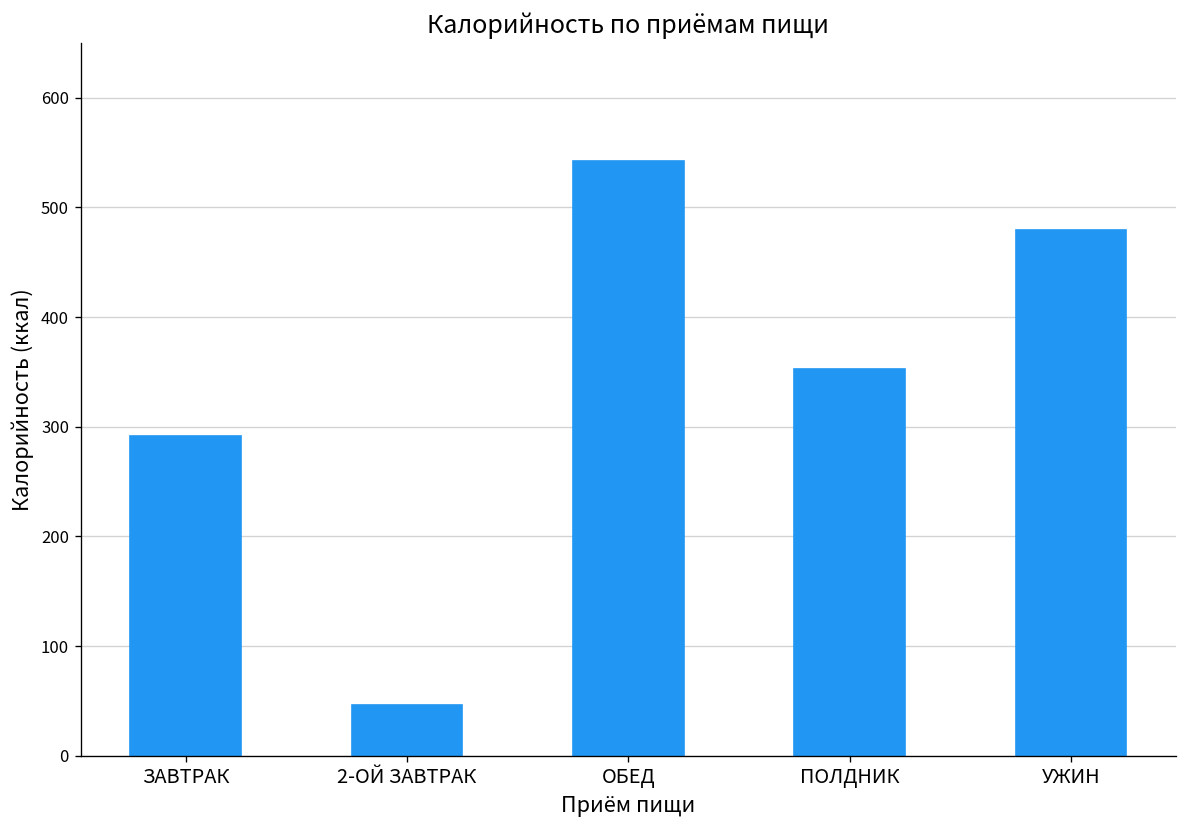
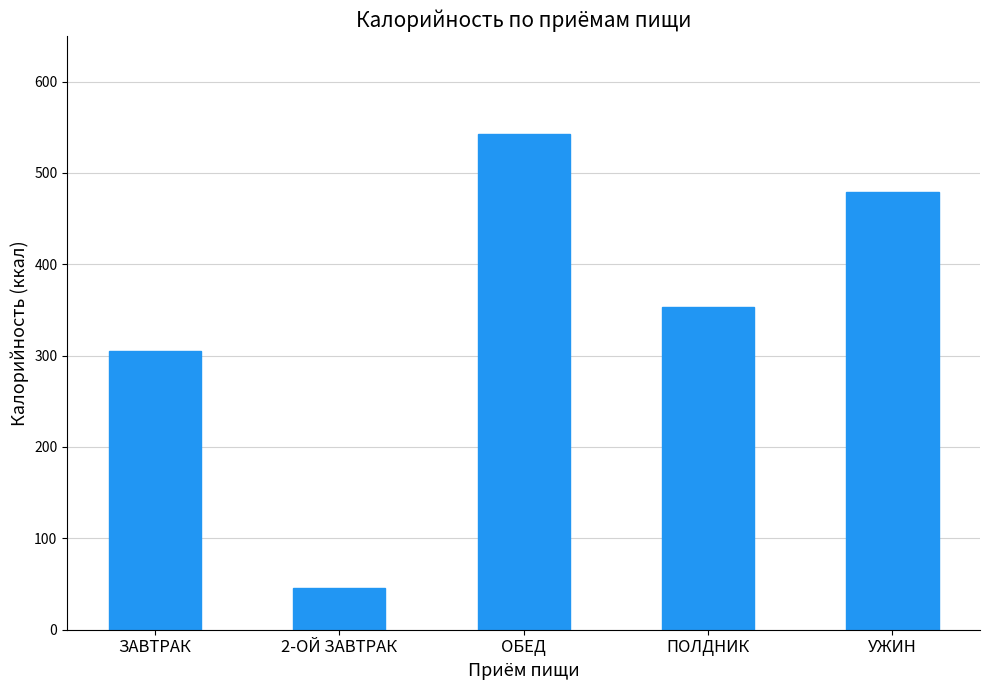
  {
-   "ЗАВТРАК": 290,
+   "ЗАВТРАК": 310,
    "2-ОЙ ЗАВТРАК": 50,
    "ОБЕД": 540,
    "ПОЛДНИК": 350,
    "УЖИН": 480
  }
